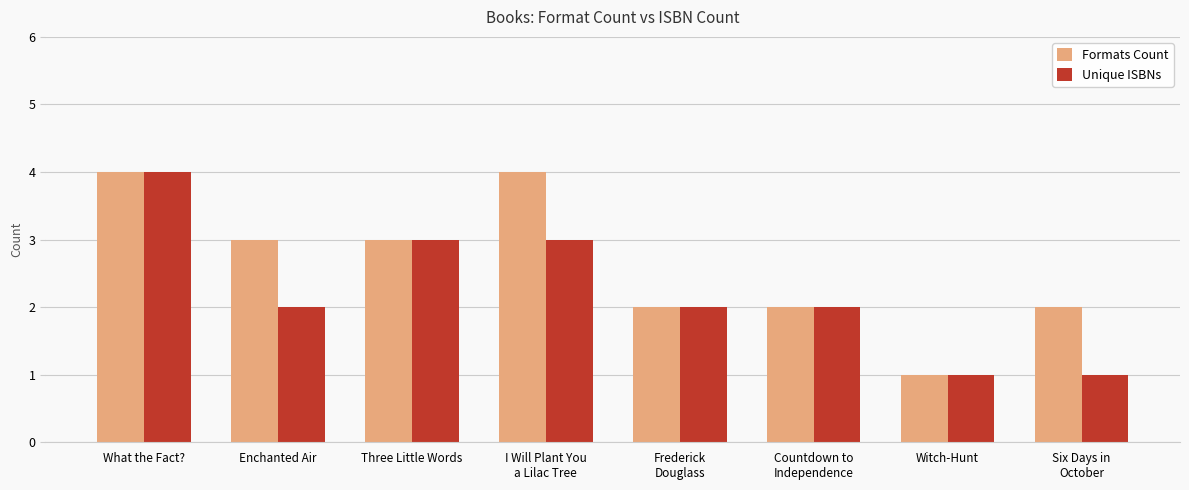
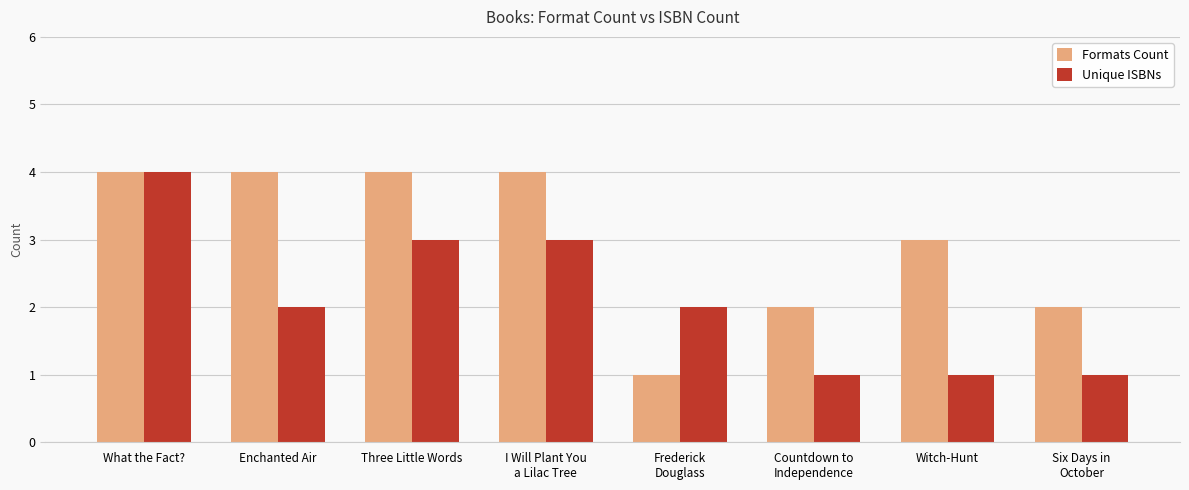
  {
    "Formats Count": {
      "What the Fact?": 4,
-     "Enchanted Air": 3,
-     "Three Little Words": 3,
+     "Enchanted Air": 4,
+     "Three Little Words": 4,
      "I Will Plant You a Lilac Tree": 4,
-     "Frederick Douglass": 2,
+     "Frederick Douglass": 1,
      "Countdown to Independence": 2,
-     "Witch-Hunt": 1,
+     "Witch-Hunt": 3,
      "Six Days in October": 2
    },
    "Unique ISBNs": {
      "What the Fact?": 4,
      "Enchanted Air": 2,
      "Three Little Words": 3,
      "I Will Plant You a Lilac Tree": 3,
      "Frederick Douglass": 2,
-     "Countdown to Independence": 2,
+     "Countdown to Independence": 1,
      "Witch-Hunt": 1,
      "Six Days in October": 1
    }
  }
